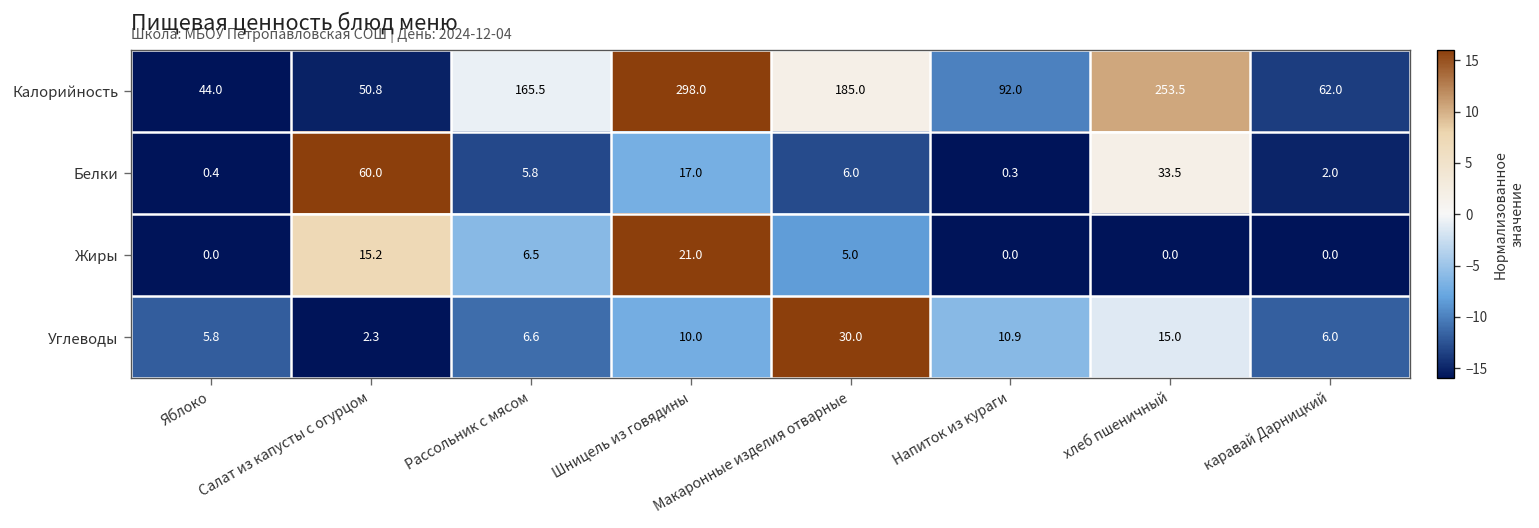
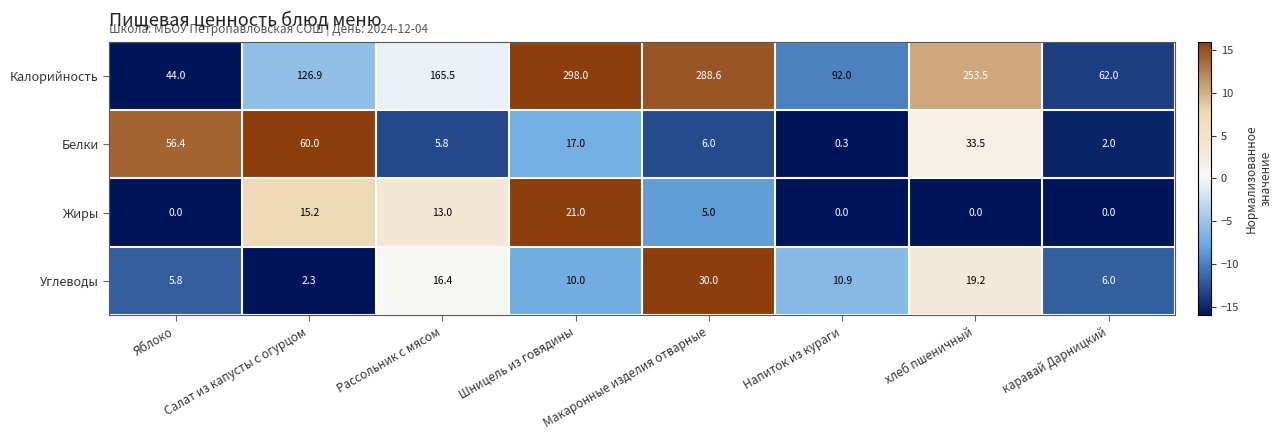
  {
    "Калорийность": {
      "Яблоко": 44.0,
-     "Салат из капусты с огурцом": 50.8,
+     "Салат из капусты с огурцом": 126.9,
      "Рассольник с мясом": 165.5,
      "Шницель из говядины": 298.0,
-     "Макаронные изделия отварные": 185.0,
+     "Макаронные изделия отварные": 288.6,
      "Напиток из кураги": 92.0,
      "хлеб пшеничный": 253.5,
      "каравай Дарницкий": 62.0
    },
    "Белки": {
-     "Яблоко": 0.4,
+     "Яблоко": 56.4,
      "Салат из капусты с огурцом": 60.0,
      "Рассольник с мясом": 5.8,
      "Шницель из говядины": 17.0,
      "Макаронные изделия отварные": 6.0,
      "Напиток из кураги": 0.3,
      "хлеб пшеничный": 33.5,
      "каравай Дарницкий": 2.0
    },
    "Жиры": {
      "Яблоко": 0.0,
      "Салат из капусты с огурцом": 15.2,
-     "Рассольник с мясом": 6.5,
+     "Рассольник с мясом": 13.0,
      "Шницель из говядины": 21.0,
      "Макаронные изделия отварные": 5.0,
      "Напиток из кураги": 0.0,
      "хлеб пшеничный": 0.0,
      "каравай Дарницкий": 0.0
    },
    "Углеводы": {
      "Яблоко": 5.8,
      "Салат из капусты с огурцом": 2.3,
-     "Рассольник с мясом": 6.6,
+     "Рассольник с мясом": 16.4,
      "Шницель из говядины": 10.0,
      "Макаронные изделия отварные": 30.0,
      "Напиток из кураги": 10.9,
-     "хлеб пшеничный": 15.0,
+     "хлеб пшеничный": 19.2,
      "каравай Дарницкий": 6.0
    }
  }
